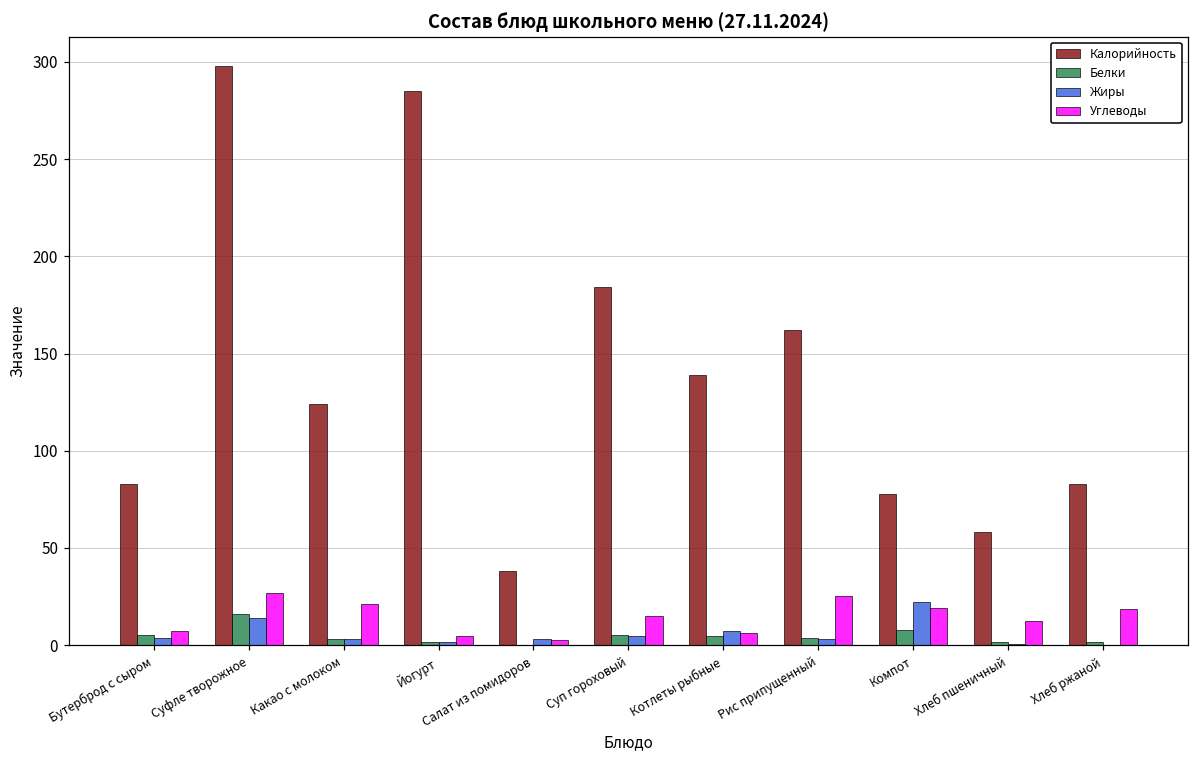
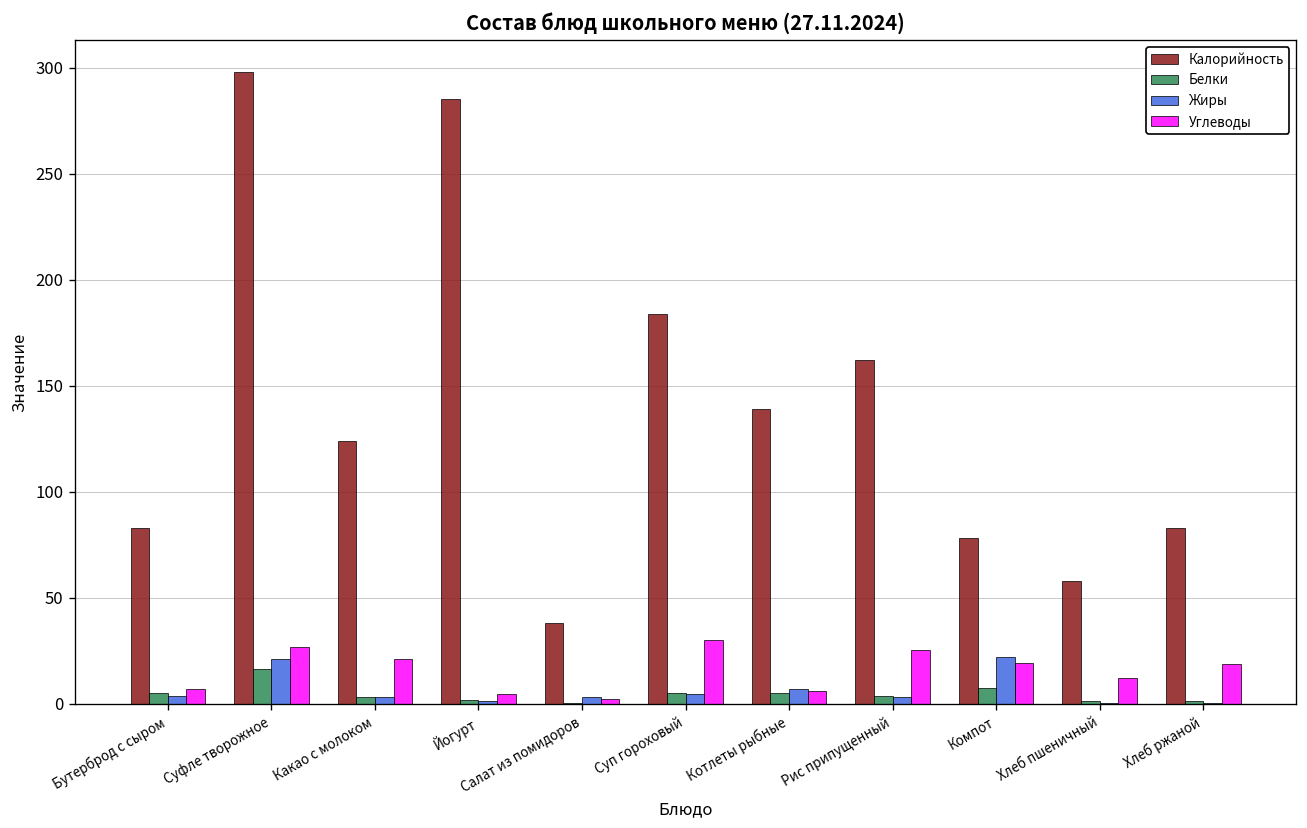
  {
    "Калорийность": {
      "Бутерброд с сыром": 83,
      "Суфле творожное": 298,
      "Какао с молоком": 124,
      "Йогурт": 285,
      "Салат из помидоров": 38,
      "Суп гороховый": 184,
      "Котлеты рыбные": 139,
      "Рис припущенный": 162,
      "Компот": 78,
      "Хлеб пшеничный": 58,
      "Хлеб ржаной": 83
    },
    "Белки": {
      "Бутерброд с сыром": 5,
      "Суфле творожное": 16,
      "Какао с молоком": 3,
      "Йогурт": 2,
      "Суп гороховый": 5,
      "Котлеты рыбные": 5,
      "Рис припущенный": 4,
      "Компот": 8,
      "Хлеб пшеничный": 2
    },
    "Жиры": {
      "Бутерброд с сыром": 4,
-     "Суфле творожное": 14,
+     "Суфле творожное": 21,
      "Какао с молоком": 3,
      "Йогурт": 2,
      "Салат из помидоров": 3,
      "Суп гороховый": 5,
      "Котлеты рыбные": 7,
      "Рис припущенный": 3,
      "Компот": 22
    },
    "Углеводы": {
      "Бутерброд с сыром": 7,
      "Суфле творожное": 27,
      "Какао с молоком": 21,
      "Йогурт": 5,
      "Салат из помидоров": 3,
-     "Суп гороховый": 15,
+     "Суп гороховый": 30,
      "Котлеты рыбные": 6,
      "Рис припущенный": 25,
      "Компот": 19,
      "Хлеб пшеничный": 12,
      "Хлеб ржаной": 19
    }
  }
